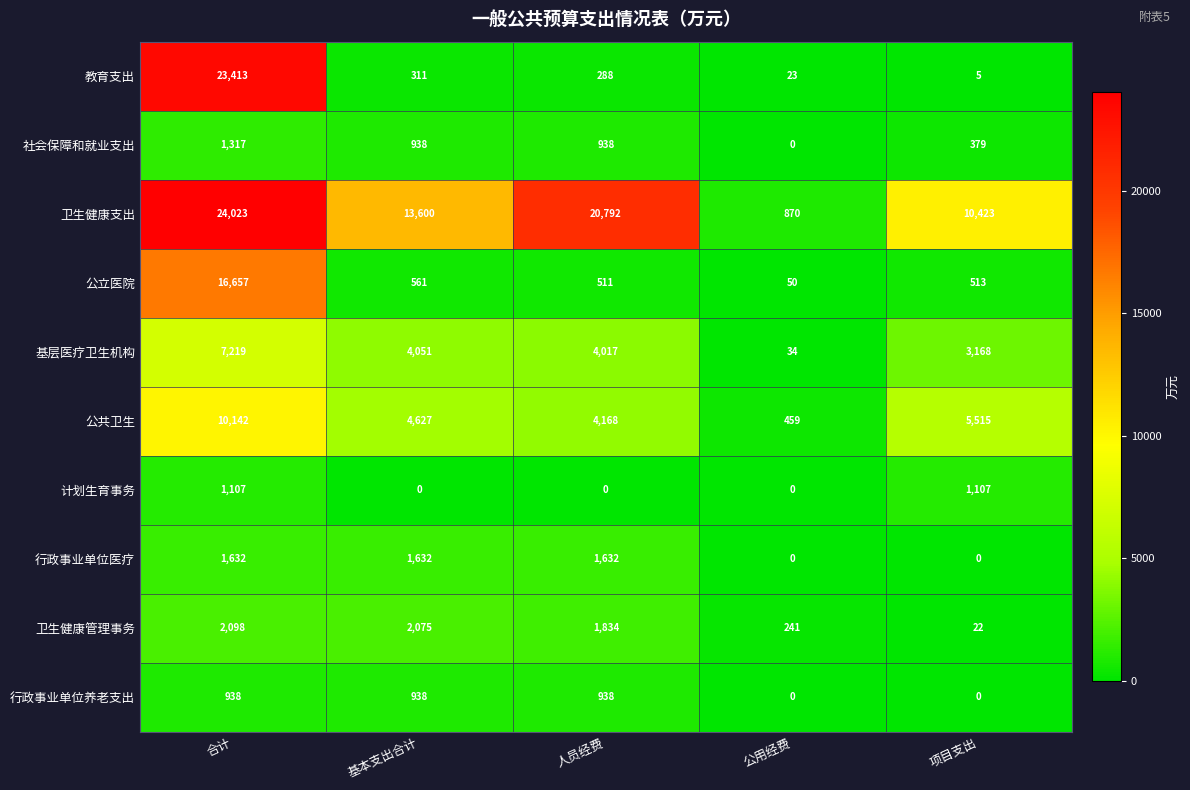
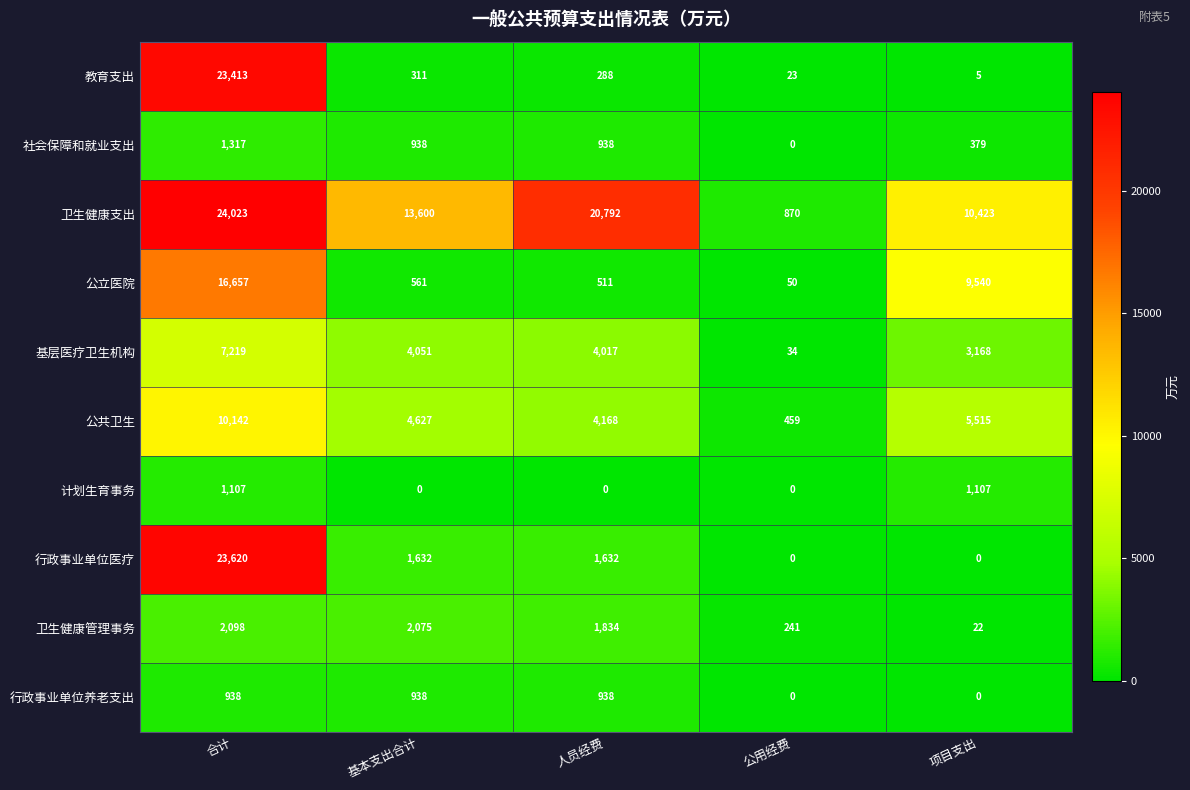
  {
    "教育支出": {
      "合计": "23,413",
      "基本支出合计": "311",
      "人员经费": "288",
      "公用经费": "23",
      "项目支出": "5"
    },
    "社会保障和就业支出": {
      "合计": "1,317",
      "基本支出合计": "938",
      "人员经费": "938",
      "公用经费": "0",
      "项目支出": "379"
    },
    "卫生健康支出": {
      "合计": "24,023",
      "基本支出合计": "13,600",
      "人员经费": "20,792",
      "公用经费": "870",
      "项目支出": "10,423"
    },
    "公立医院": {
      "合计": "16,657",
      "基本支出合计": "561",
      "人员经费": "511",
      "公用经费": "50",
-     "项目支出": "513"
+     "项目支出": "9,540"
    },
    "基层医疗卫生机构": {
      "合计": "7,219",
      "基本支出合计": "4,051",
      "人员经费": "4,017",
      "公用经费": "34",
      "项目支出": "3,168"
    },
    "公共卫生": {
      "合计": "10,142",
      "基本支出合计": "4,627",
      "人员经费": "4,168",
      "公用经费": "459",
      "项目支出": "5,515"
    },
    "计划生育事务": {
      "合计": "1,107",
      "基本支出合计": "0",
      "人员经费": "0",
      "公用经费": "0",
      "项目支出": "1,107"
    },
    "行政事业单位医疗": {
-     "合计": "1,632",
+     "合计": "23,620",
      "基本支出合计": "1,632",
      "人员经费": "1,632",
      "公用经费": "0",
      "项目支出": "0"
    },
    "卫生健康管理事务": {
      "合计": "2,098",
      "基本支出合计": "2,075",
      "人员经费": "1,834",
      "公用经费": "241",
      "项目支出": "22"
    },
    "行政事业单位养老支出": {
      "合计": "938",
      "基本支出合计": "938",
      "人员经费": "938",
      "公用经费": "0",
      "项目支出": "0"
    }
  }
